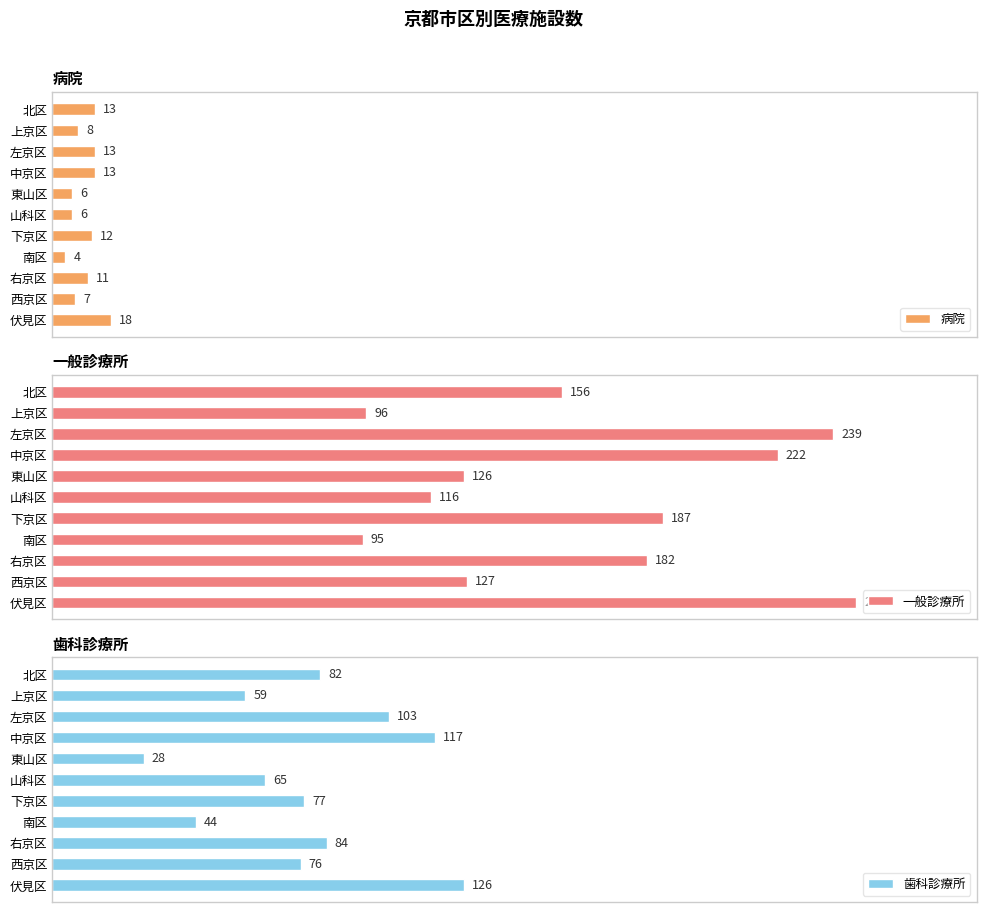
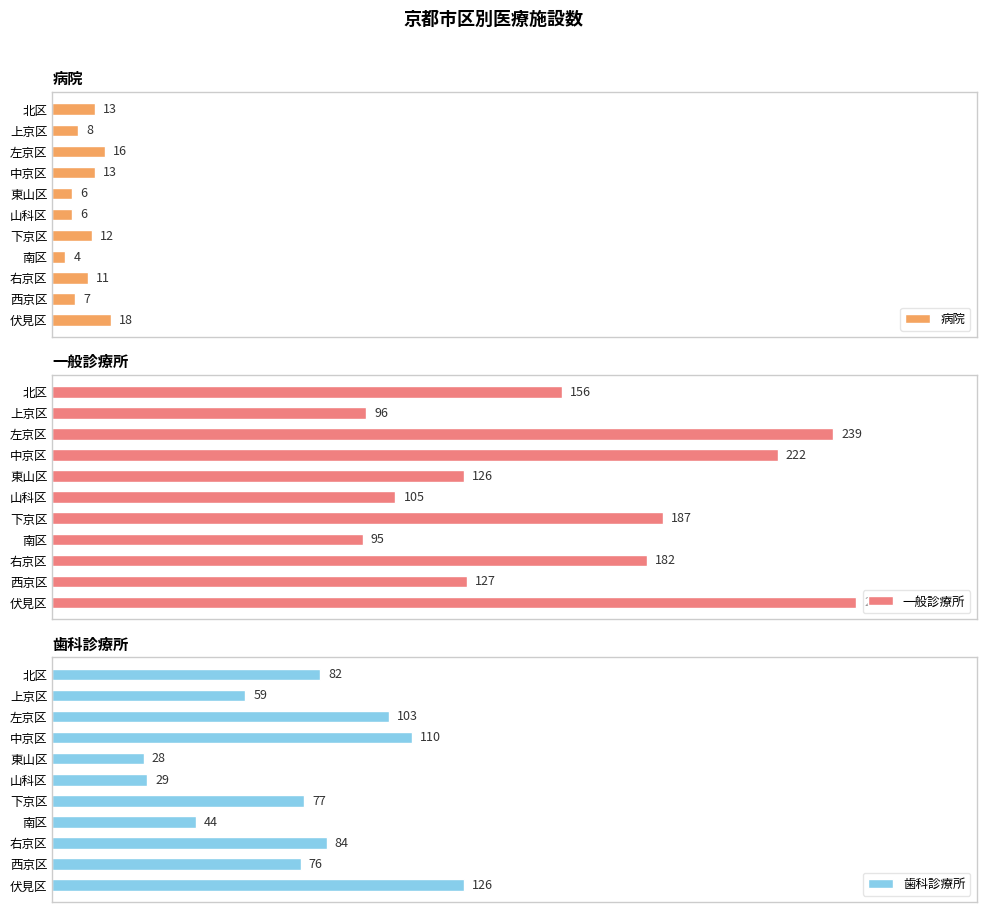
  {
    "病院": {
      "北区": 13,
      "上京区": 8,
-     "左京区": 13,
+     "左京区": 16,
      "中京区": 13,
      "東山区": 6,
      "山科区": 6,
      "下京区": 12,
      "南区": 4,
      "右京区": 11,
      "西京区": 7,
      "伏見区": 18
    },
    "一般診療所": {
      "北区": 156,
      "上京区": 96,
      "左京区": 239,
      "中京区": 222,
      "東山区": 126,
-     "山科区": 116,
+     "山科区": 105,
      "下京区": 187,
      "南区": 95,
      "右京区": 182,
      "西京区": 127
    },
    "歯科診療所": {
      "北区": 82,
      "上京区": 59,
      "左京区": 103,
-     "中京区": 117,
+     "中京区": 110,
      "東山区": 28,
-     "山科区": 65,
+     "山科区": 29,
      "下京区": 77,
      "南区": 44,
      "右京区": 84,
      "西京区": 76,
      "伏見区": 126
    }
  }
